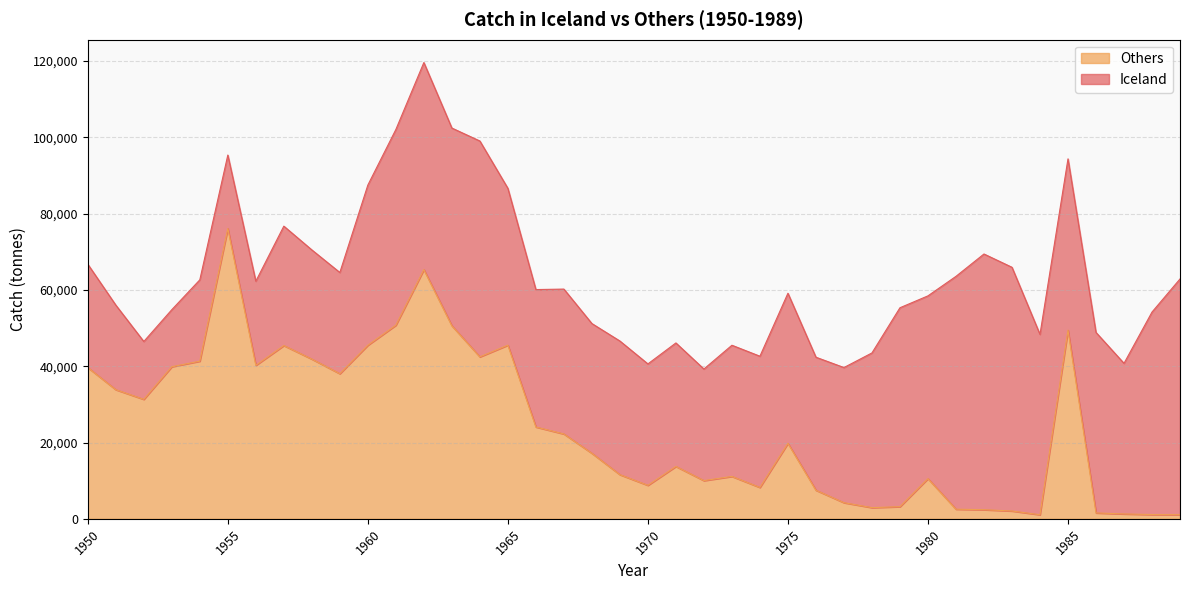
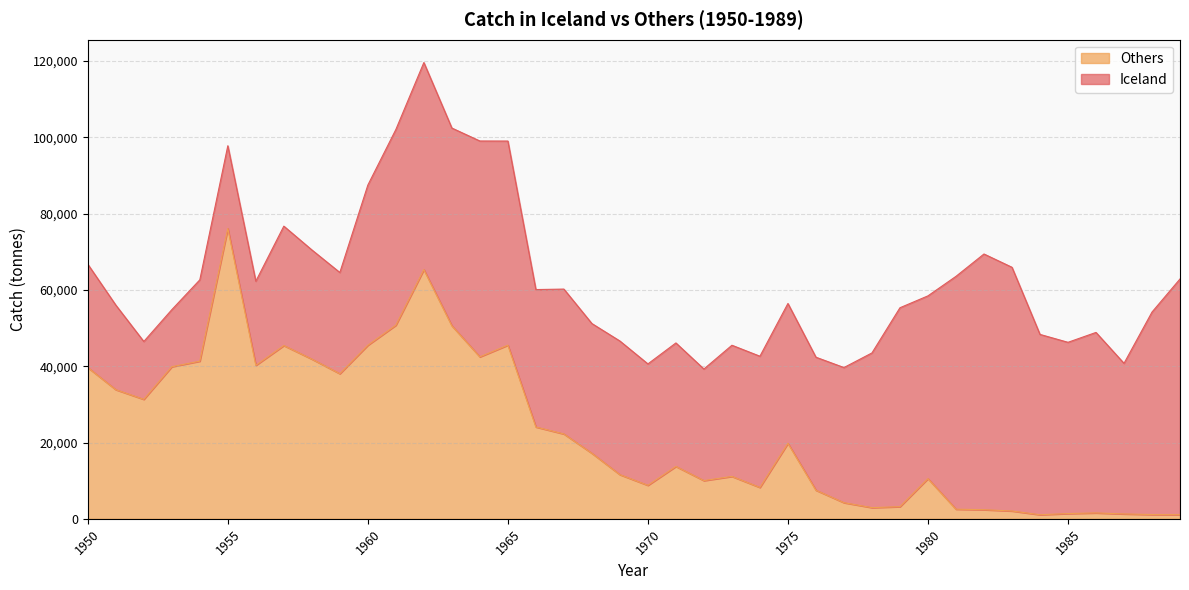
  {
    "Others": {
      "1950": "40,000",
      "1955": "76,000",
      "1960": "46,000",
      "1965": "46,000",
      "1970": "9,000",
      "1975": "20,000",
      "1980": "11,000",
-     "1985": "49,000"
+     "1985": "1,000"
    },
    "Iceland": {
      "1950": "27,000",
-     "1955": "19,000",
+     "1955": "22,000",
      "1960": "42,000",
-     "1965": "41,000",
+     "1965": "54,000",
      "1970": "32,000",
-     "1975": "39,000",
+     "1975": "37,000",
      "1980": "48,000",
      "1985": "45,000"
    }
  }
